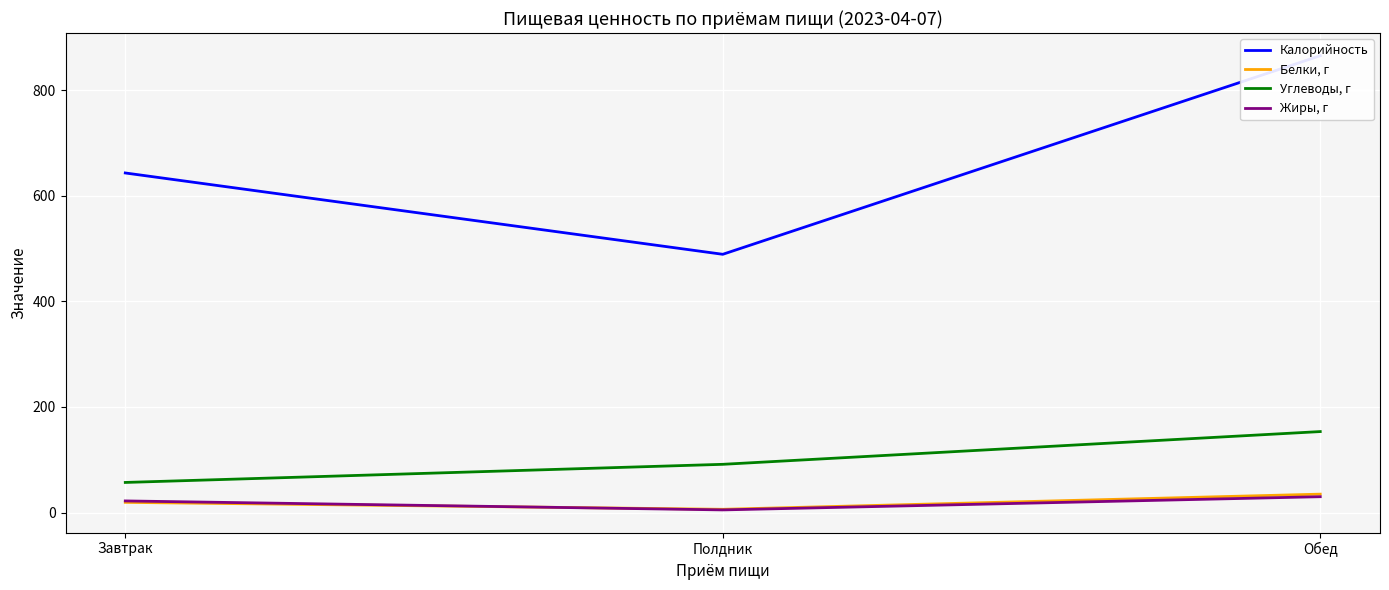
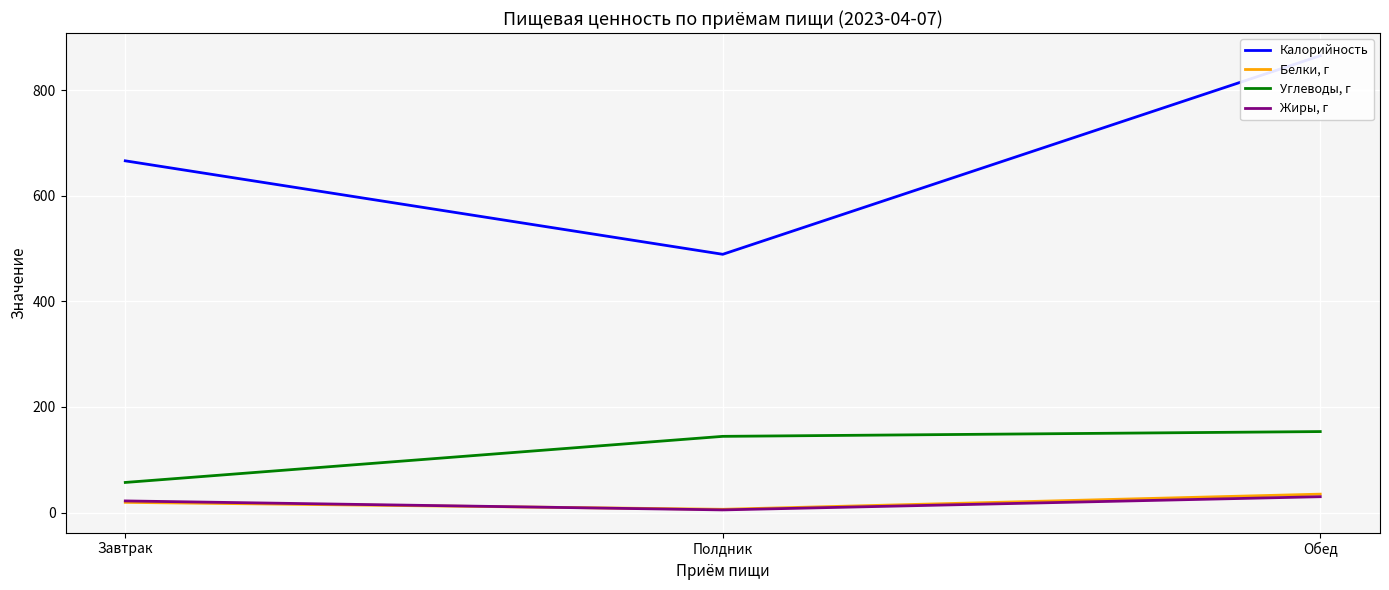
  {
    "Калорийность": {
-     "Завтрак": 640,
+     "Завтрак": 670,
      "Полдник": 490
    },
    "Белки, г": {
      "Обед": 30
    },
    "Углеводы, г": {
      "Завтрак": 60,
-     "Полдник": 90,
+     "Полдник": 140,
      "Обед": 150
    },
    "Жиры, г": {
      "Обед": 30
    }
  }
